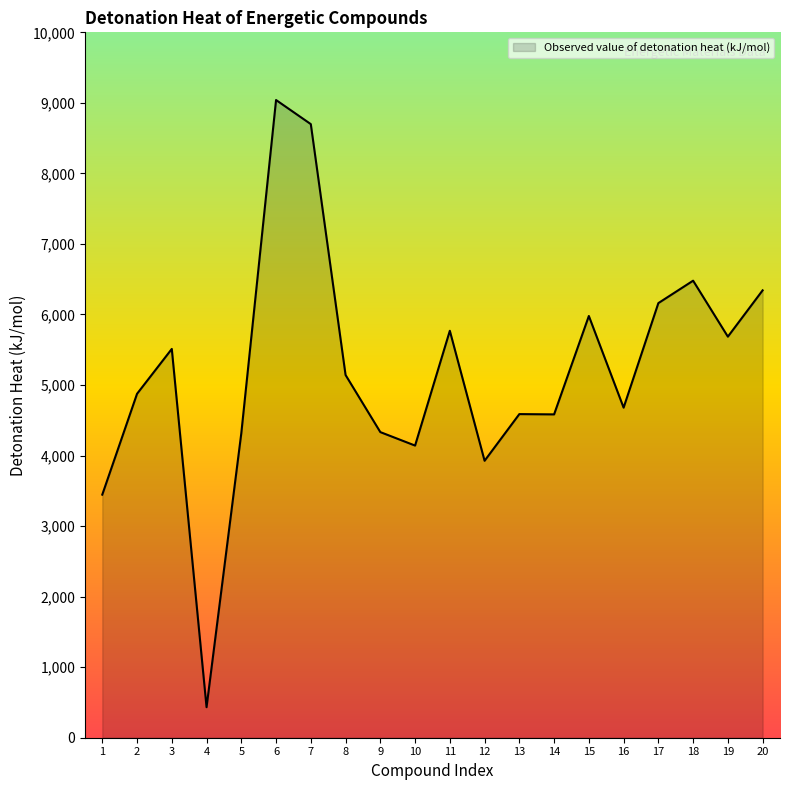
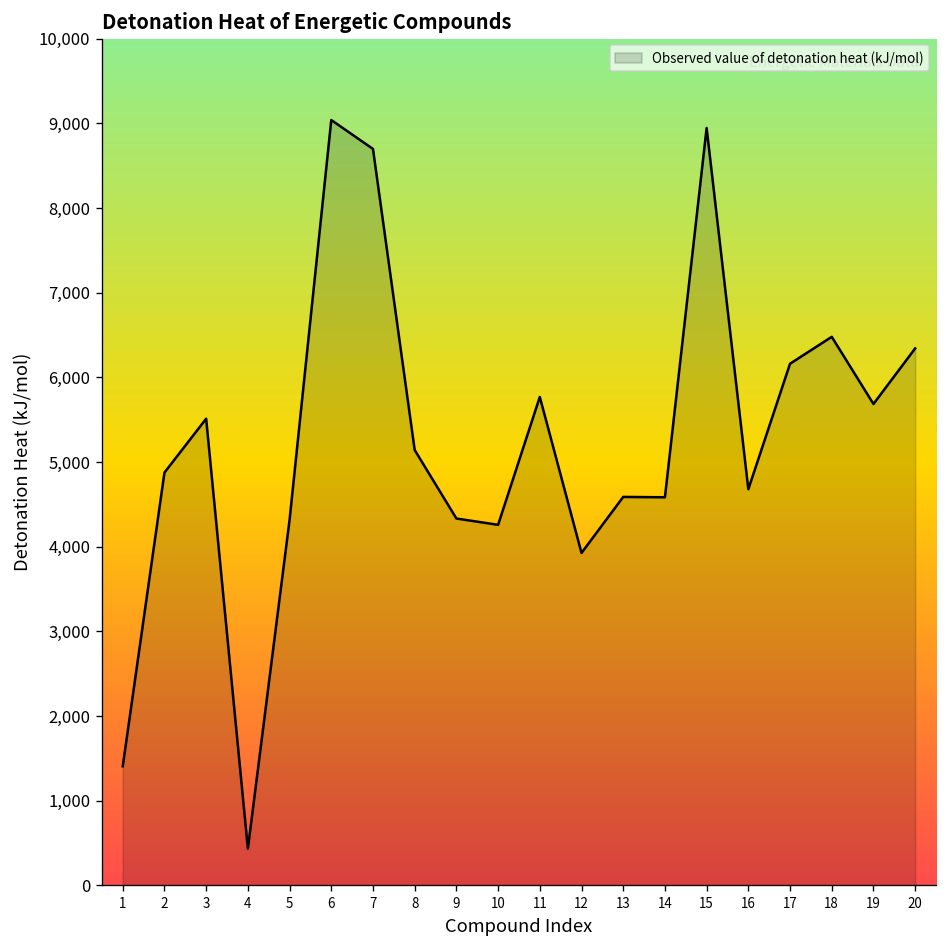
  {
-   "1": "3,400",
+   "1": "1,400",
    "2": "4,900",
    "3": "5,500",
    "4": "400",
    "5": "4,300",
    "6": "9,000",
    "7": "8,700",
    "8": "5,100",
    "9": "4,300",
-   "10": "4,100",
+   "10": "4,300",
    "11": "5,800",
    "12": "3,900",
    "13": "4,600",
    "14": "4,600",
-   "15": "6,000",
+   "15": "8,900",
    "16": "4,700",
    "17": "6,200",
    "18": "6,500",
    "19": "5,700",
    "20": "6,300"
  }
